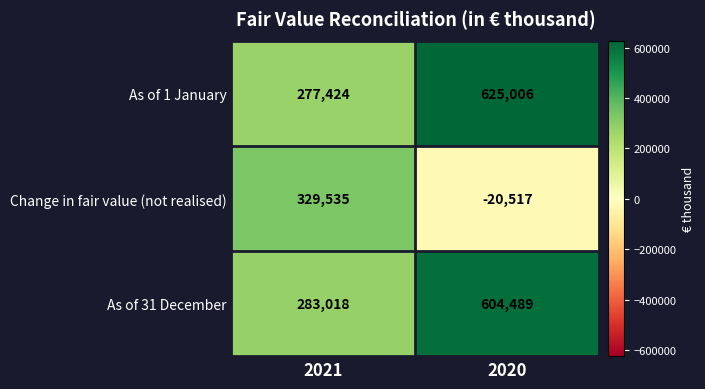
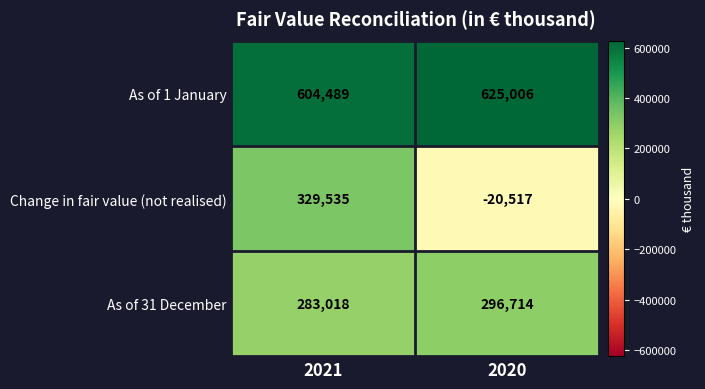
  {
    "As of 1 January": {
-     "2021": "277,424",
+     "2021": "604,489",
      "2020": "625,006"
    },
    "Change in fair value (not realised)": {
      "2021": "329,535",
      "2020": "-20,517"
    },
    "As of 31 December": {
      "2021": "283,018",
-     "2020": "604,489"
+     "2020": "296,714"
    }
  }
